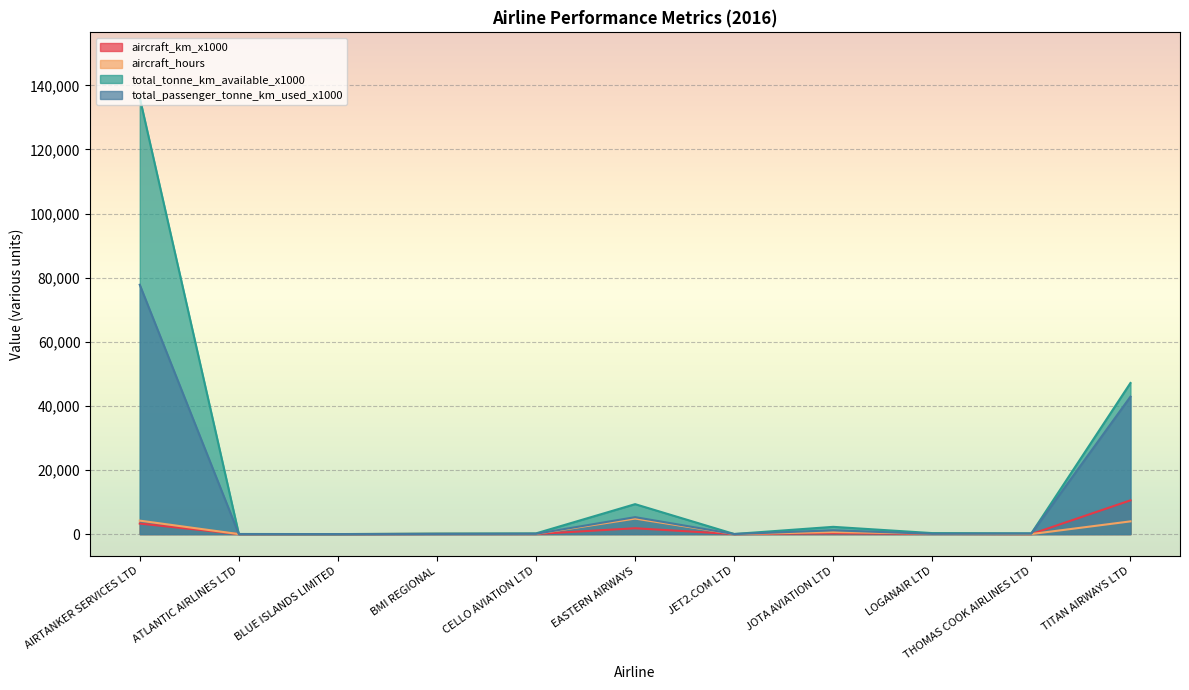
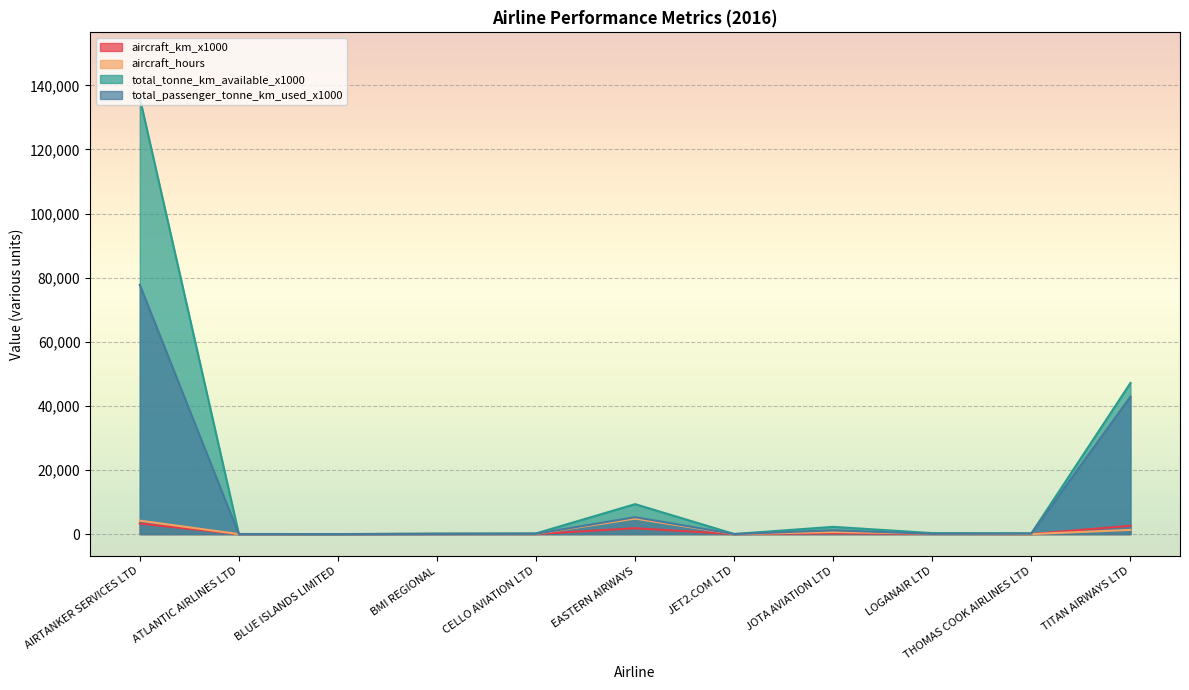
  {
    "aircraft_km_x1000": {
      "AIRTANKER SERVICES LTD": "3,000",
      "EASTERN AIRWAYS": "2,000",
-     "TITAN AIRWAYS LTD": "11,000"
+     "TITAN AIRWAYS LTD": "3,000"
    },
    "aircraft_hours": {
      "AIRTANKER SERVICES LTD": "4,000",
-     "TITAN AIRWAYS LTD": "4,000"
+     "TITAN AIRWAYS LTD": "1,000"
    }
  }
